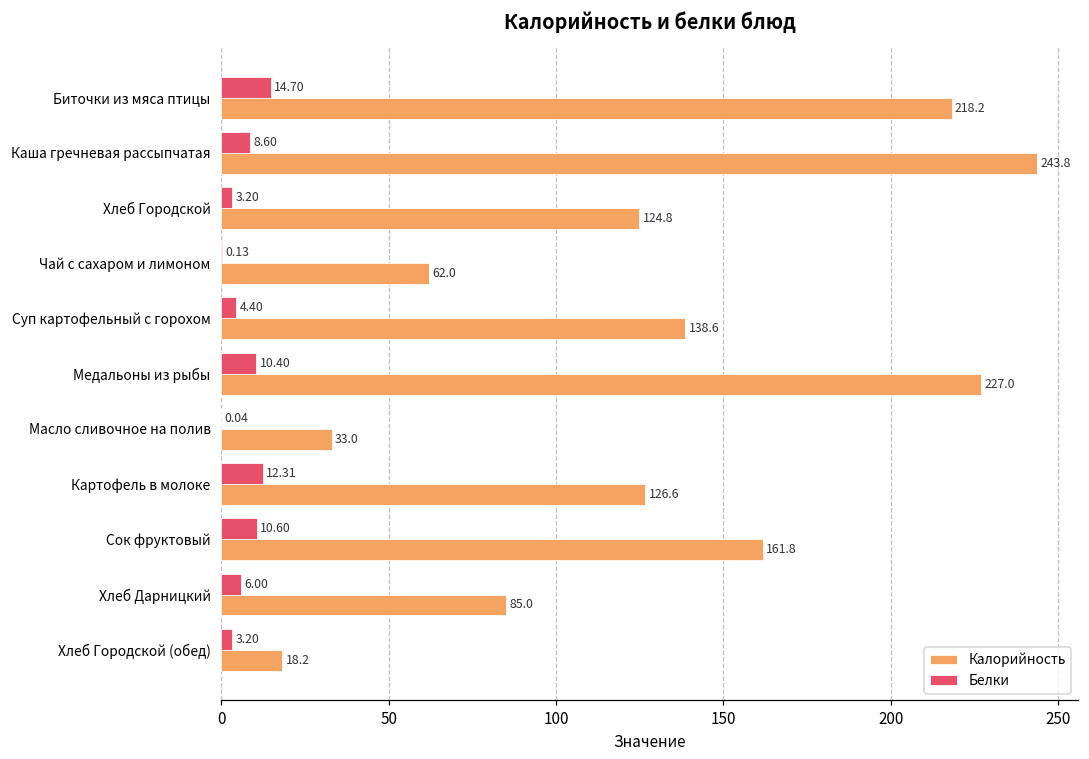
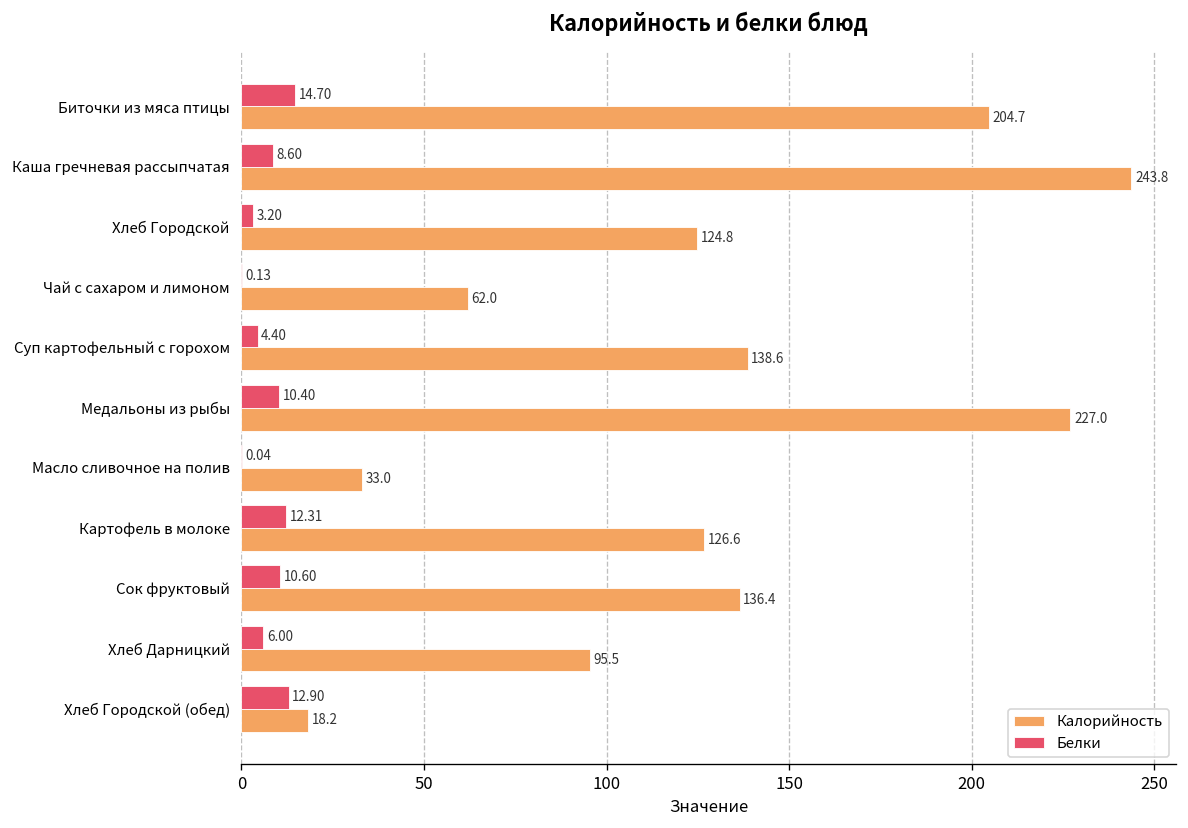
  {
    "Калорийность": {
-     "Биточки из мяса птицы": 218.2,
+     "Биточки из мяса птицы": 204.7,
      "Каша гречневая рассыпчатая": 243.8,
      "Хлеб Городской": 124.8,
      "Чай с сахаром и лимоном": 62.0,
      "Суп картофельный с горохом": 138.6,
      "Медальоны из рыбы": 227.0,
      "Масло сливочное на полив": 33.0,
      "Картофель в молоке": 126.6,
-     "Сок фруктовый": 161.8,
-     "Хлеб Дарницкий": 85.0,
+     "Сок фруктовый": 136.4,
+     "Хлеб Дарницкий": 95.5,
      "Хлеб Городской (обед)": 18.2
    },
    "Белки": {
      "Биточки из мяса птицы": 14.70,
      "Каша гречневая рассыпчатая": 8.60,
      "Хлеб Городской": 3.20,
      "Чай с сахаром и лимоном": 0.13,
      "Суп картофельный с горохом": 4.40,
      "Медальоны из рыбы": 10.40,
      "Масло сливочное на полив": 0.04,
      "Картофель в молоке": 12.31,
      "Сок фруктовый": 10.60,
      "Хлеб Дарницкий": 6.00,
-     "Хлеб Городской (обед)": 3.20
+     "Хлеб Городской (обед)": 12.90
    }
  }
